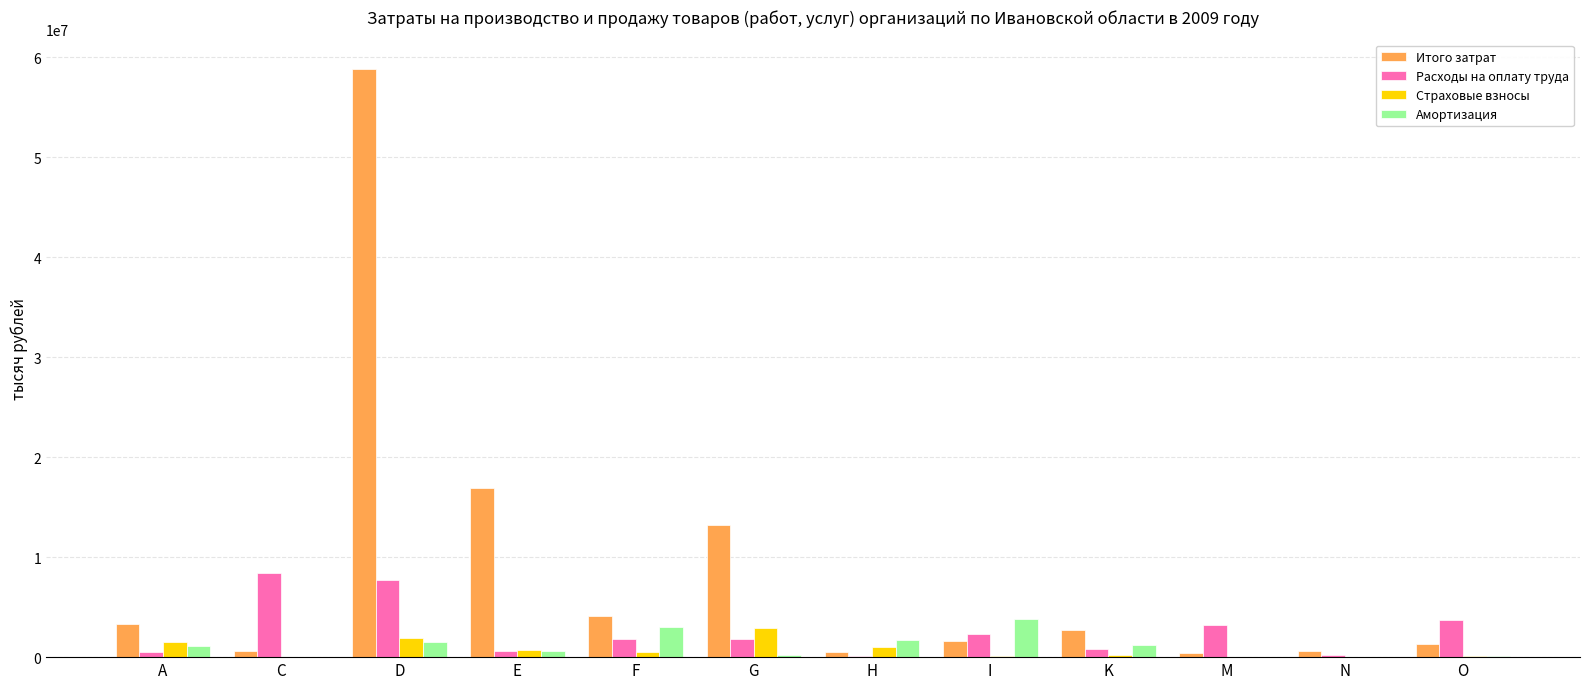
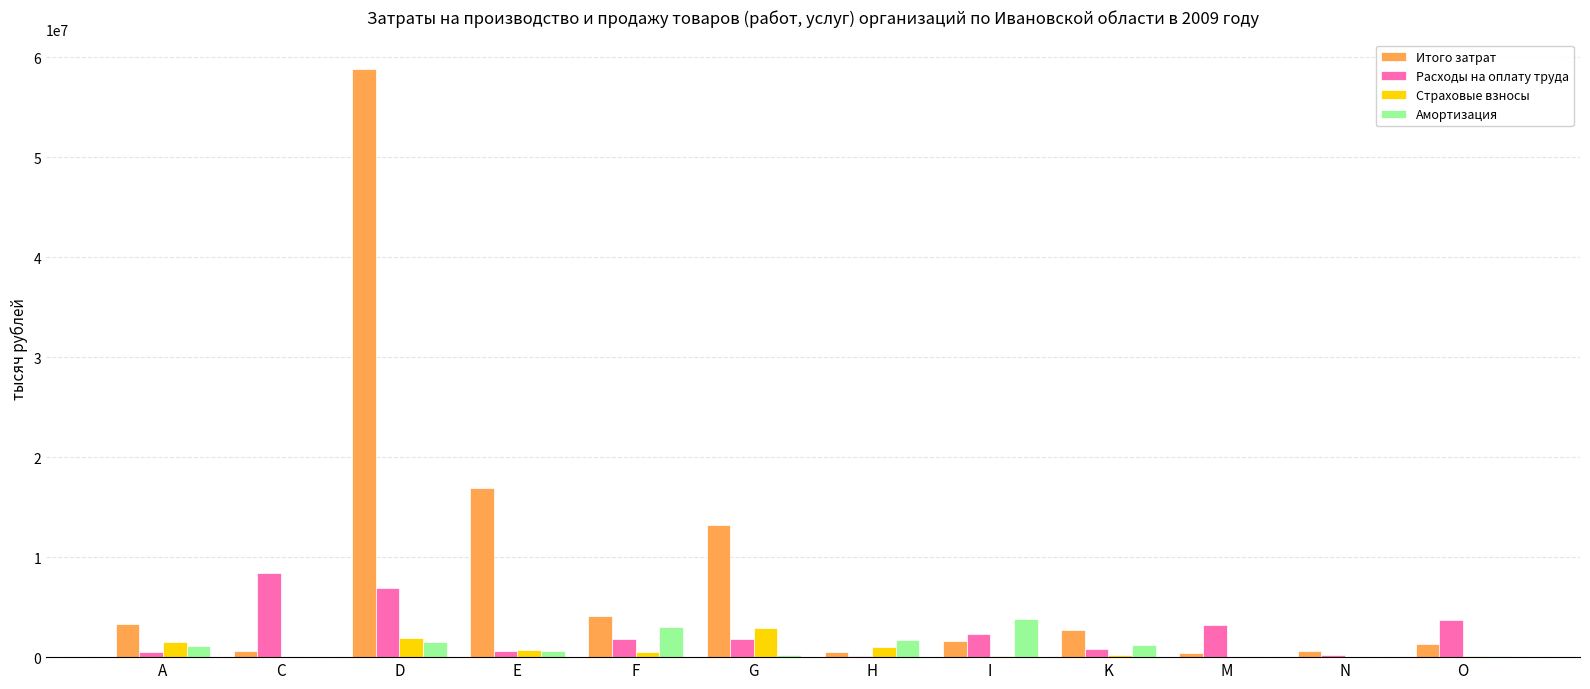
  {
    "Итого затрат": {
      "A": 3000000,
      "C": 1000000,
      "D": 59000000,
      "E": 17000000,
      "F": 4000000,
      "G": 13000000,
      "H": 1000000,
      "I": 2000000,
      "K": 3000000,
      "M": 0,
      "N": 1000000,
      "O": 1000000
    },
    "Расходы на оплату труда": {
      "A": 1000000,
      "C": 8000000,
-     "D": 8000000,
+     "D": 7000000,
      "E": 1000000,
      "F": 2000000,
      "G": 2000000,
      "I": 2000000,
      "K": 1000000,
      "M": 3000000,
      "O": 4000000
    },
    "Страховые взносы": {
      "A": 2000000,
      "D": 2000000,
      "E": 1000000,
      "F": 1000000,
      "G": 3000000,
      "H": 1000000
    },
    "Амортизация": {
      "A": 1000000,
      "D": 1000000,
      "E": 1000000,
      "F": 3000000,
      "H": 2000000,
      "I": 4000000,
      "K": 1000000
    }
  }
